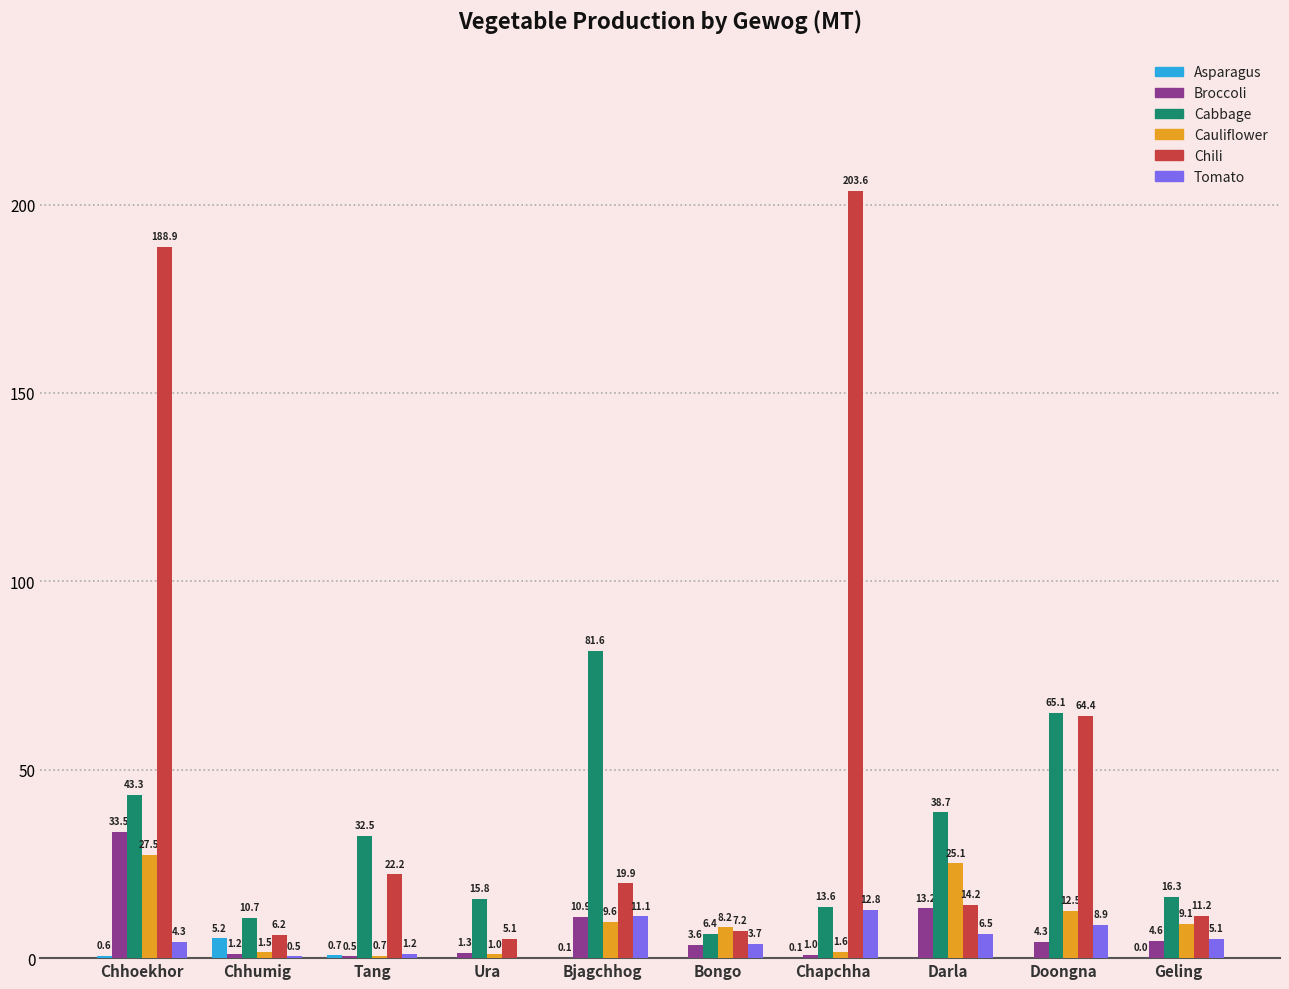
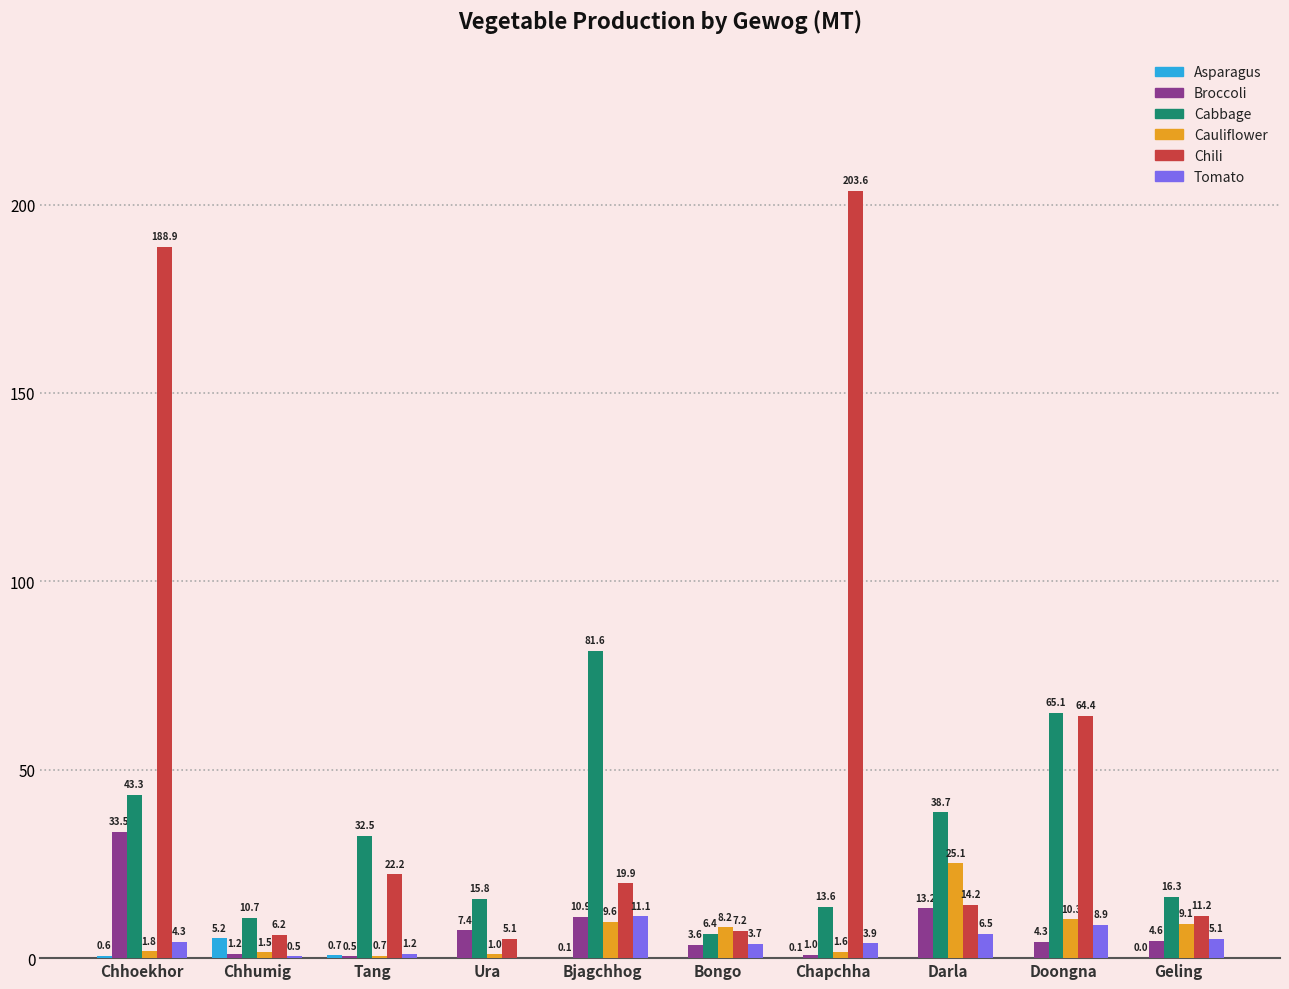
  {
    "Asparagus": {
      "Chhoekhor": 0.6,
      "Chhumig": 5.2,
      "Tang": 0.7,
      "Bjagchhog": 0.1,
      "Chapchha": 0.1,
      "Geling": 0.0
    },
    "Broccoli": {
      "Chhoekhor": 33.5,
      "Chhumig": 1.2,
      "Tang": 0.5,
-     "Ura": 1.3,
+     "Ura": 7.4,
      "Bjagchhog": 10.9,
      "Bongo": 3.6,
      "Chapchha": 1.0,
      "Darla": 13.2,
      "Doongna": 4.3,
      "Geling": 4.6
    },
    "Cabbage": {
      "Chhoekhor": 43.3,
      "Chhumig": 10.7,
      "Tang": 32.5,
      "Ura": 15.8,
      "Bjagchhog": 81.6,
      "Bongo": 6.4,
      "Chapchha": 13.6,
      "Darla": 38.7,
      "Doongna": 65.1,
      "Geling": 16.3
    },
    "Cauliflower": {
-     "Chhoekhor": 27.5,
+     "Chhoekhor": 1.8,
      "Chhumig": 1.5,
      "Tang": 0.7,
      "Ura": 1.0,
      "Bjagchhog": 9.6,
      "Bongo": 8.2,
      "Chapchha": 1.6,
      "Darla": 25.1,
-     "Doongna": 12.5,
+     "Doongna": 10.3,
      "Geling": 9.1
    },
    "Chili": {
      "Chhoekhor": 188.9,
      "Chhumig": 6.2,
      "Tang": 22.2,
      "Ura": 5.1,
      "Bjagchhog": 19.9,
      "Bongo": 7.2,
      "Chapchha": 203.6,
      "Darla": 14.2,
      "Doongna": 64.4,
      "Geling": 11.2
    },
    "Tomato": {
      "Chhoekhor": 4.3,
      "Chhumig": 0.5,
      "Tang": 1.2,
      "Bjagchhog": 11.1,
      "Bongo": 3.7,
-     "Chapchha": 12.8,
+     "Chapchha": 3.9,
      "Darla": 6.5,
      "Doongna": 8.9,
      "Geling": 5.1
    }
  }
